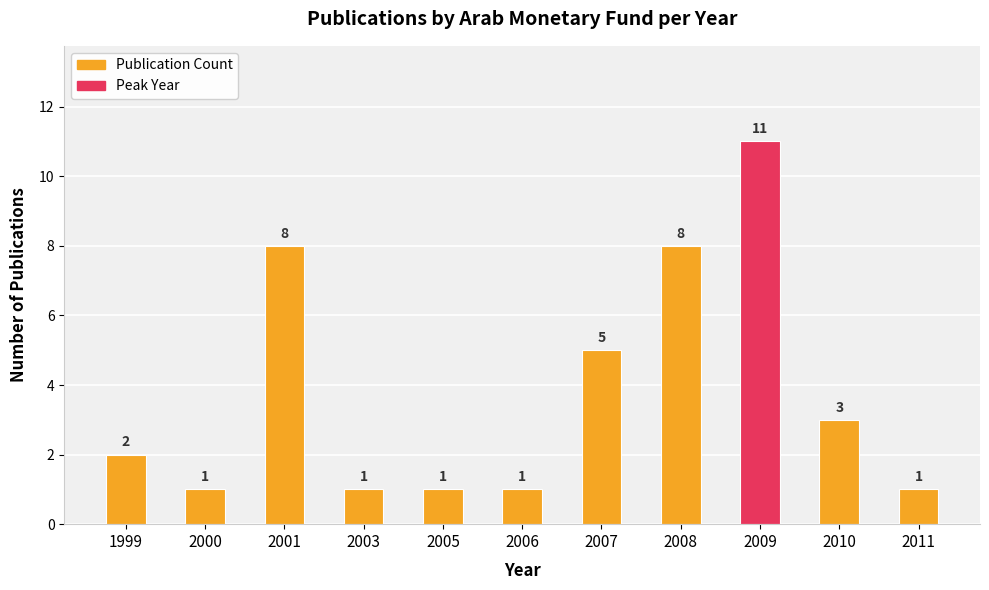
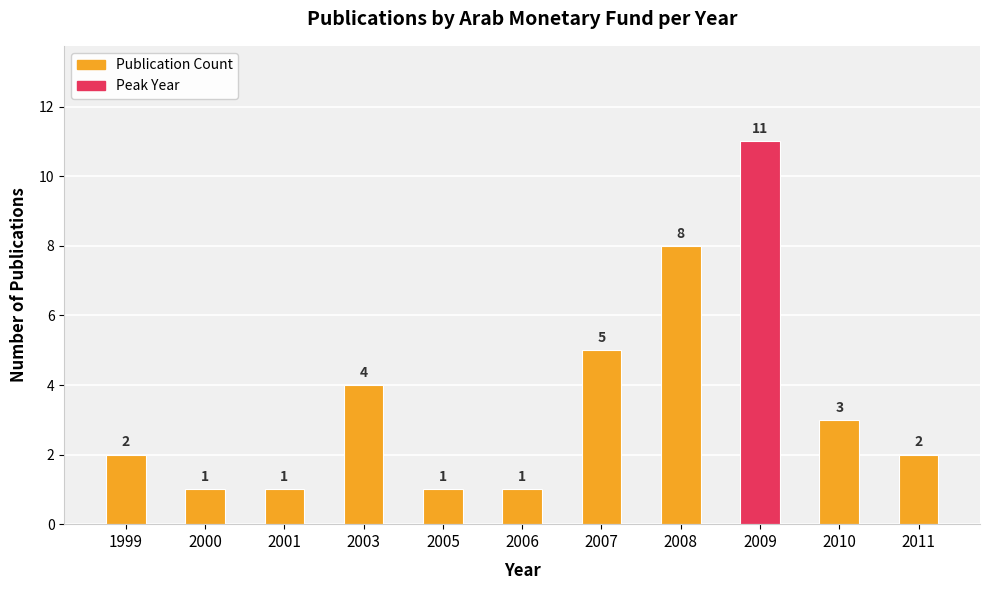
  {
    "Publication Count": {
      "1999": 2,
      "2000": 1,
-     "2001": 8,
-     "2003": 1,
+     "2001": 1,
+     "2003": 4,
      "2005": 1,
      "2006": 1,
      "2007": 5,
      "2008": 8,
      "2009": 11,
      "2010": 3,
-     "2011": 1
+     "2011": 2
    },
    "Peak Year": {
      "2009": 11
    }
  }
